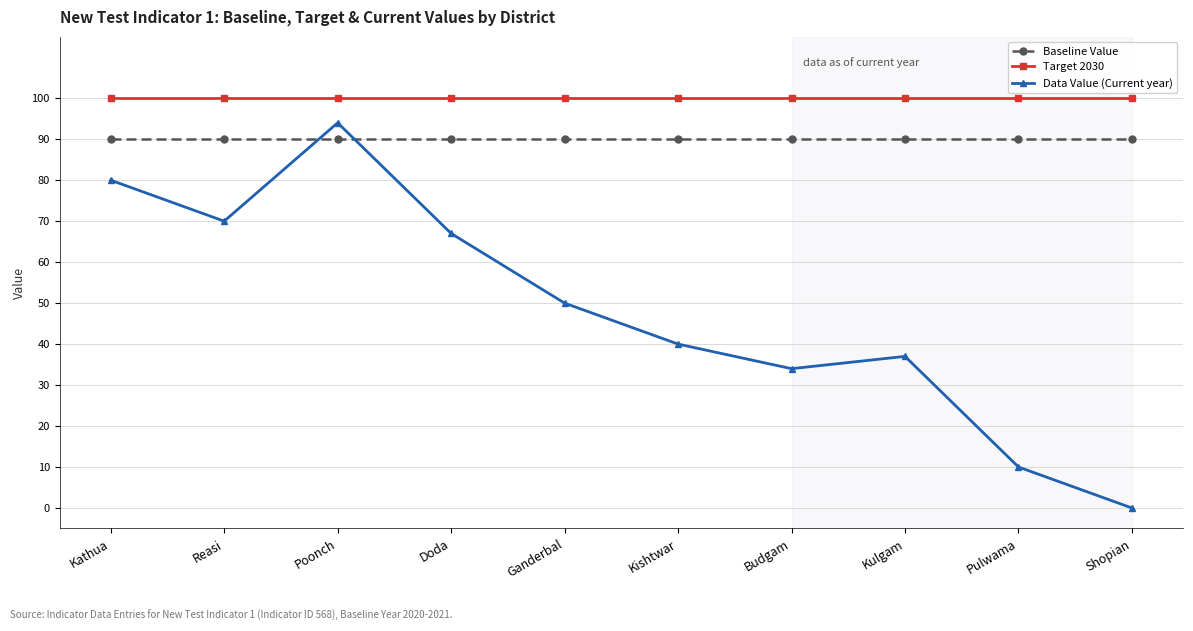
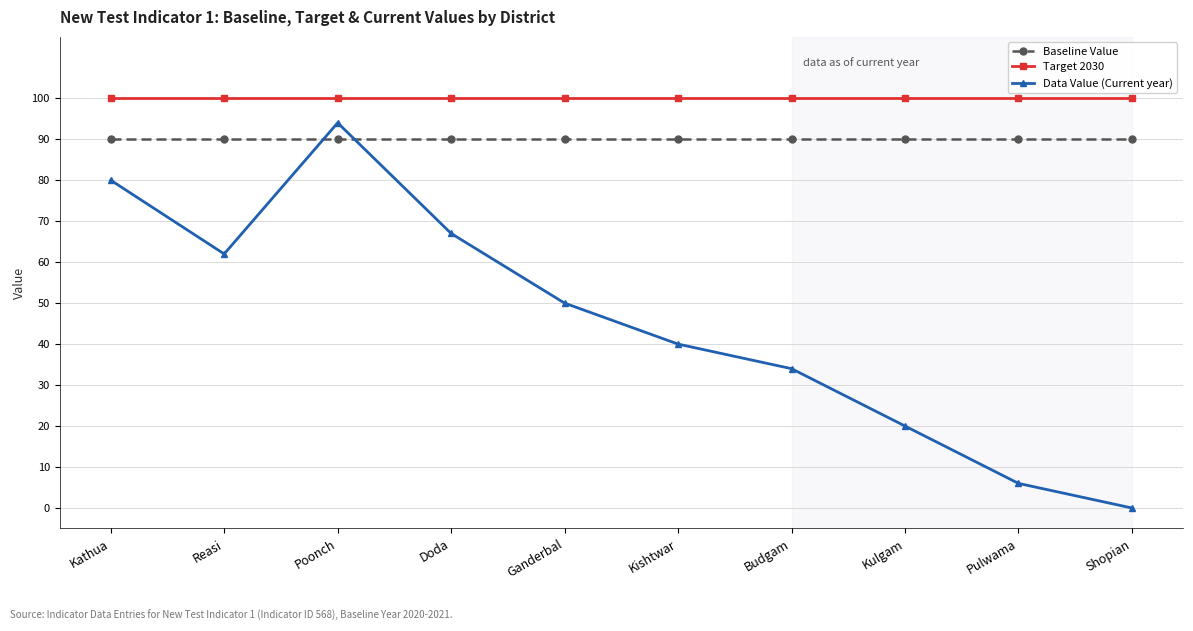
  {
    "Baseline Value": {
      "Kathua": 90,
      "Reasi": 90,
      "Poonch": 90,
      "Doda": 90,
      "Ganderbal": 90,
      "Kishtwar": 90,
      "Budgam": 90,
      "Kulgam": 90,
      "Pulwama": 90,
      "Shopian": 90
    },
    "Target 2030": {
      "Kathua": 100,
      "Reasi": 100,
      "Poonch": 100,
      "Doda": 100,
      "Ganderbal": 100,
      "Kishtwar": 100,
      "Budgam": 100,
      "Kulgam": 100,
      "Pulwama": 100,
      "Shopian": 100
    },
    "Data Value (Current year)": {
      "Kathua": 80,
-     "Reasi": 70,
+     "Reasi": 62,
      "Poonch": 94,
      "Doda": 67,
      "Ganderbal": 50,
      "Kishtwar": 40,
      "Budgam": 34,
-     "Kulgam": 37,
-     "Pulwama": 10,
+     "Kulgam": 20,
+     "Pulwama": 6,
      "Shopian": 0
    }
  }
